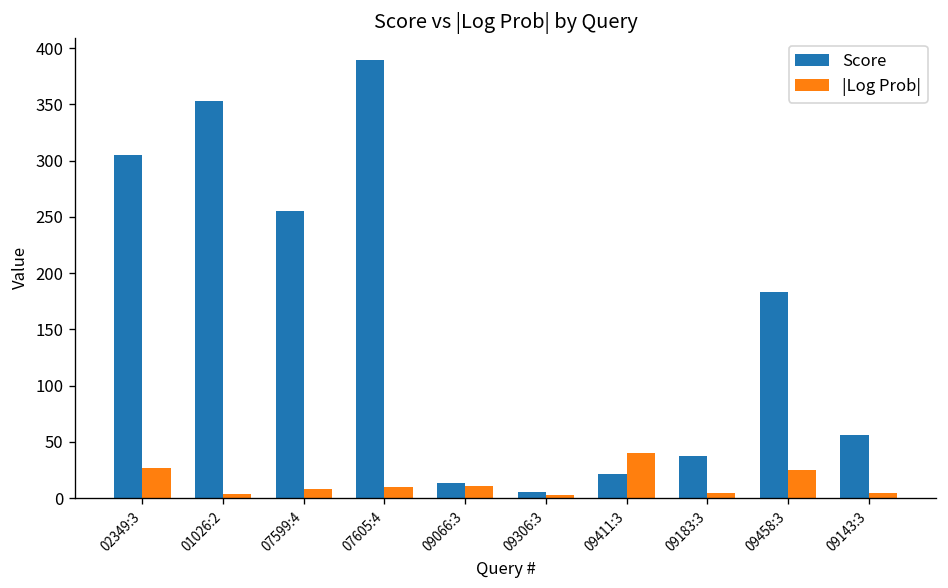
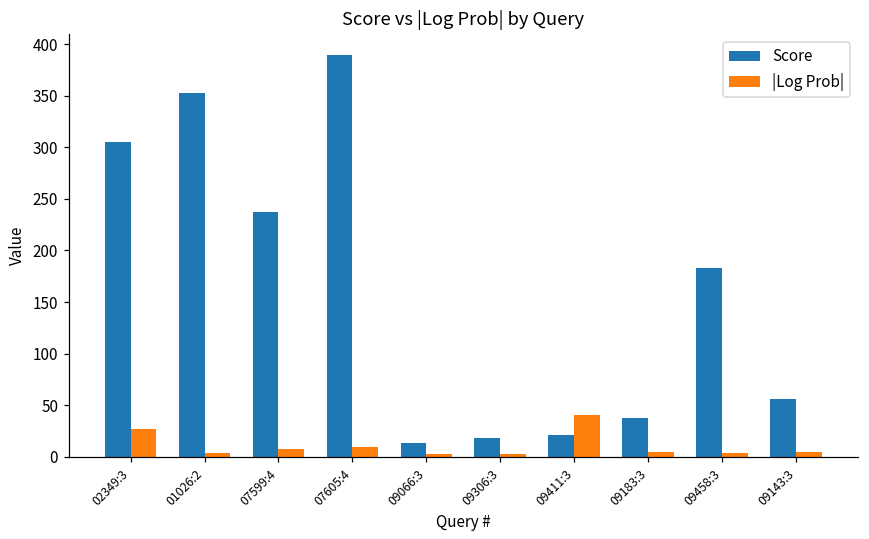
  {
    "Score": {
      "02349:3": 310,
      "01026:2": 350,
-     "07599:4": 260,
+     "07599:4": 240,
      "07605:4": 390,
      "09066:3": 10,
-     "09306:3": 10,
+     "09306:3": 20,
      "09411:3": 20,
      "09183:3": 40,
      "09458:3": 180,
      "09143:3": 60
    },
    "|Log Prob|": {
      "02349:3": 30,
      "01026:2": 0,
      "07599:4": 10,
      "07605:4": 10,
-     "09066:3": 10,
+     "09066:3": 0,
      "09306:3": 0,
      "09411:3": 40,
      "09183:3": 0,
-     "09458:3": 20,
+     "09458:3": 0,
      "09143:3": 0
    }
  }
